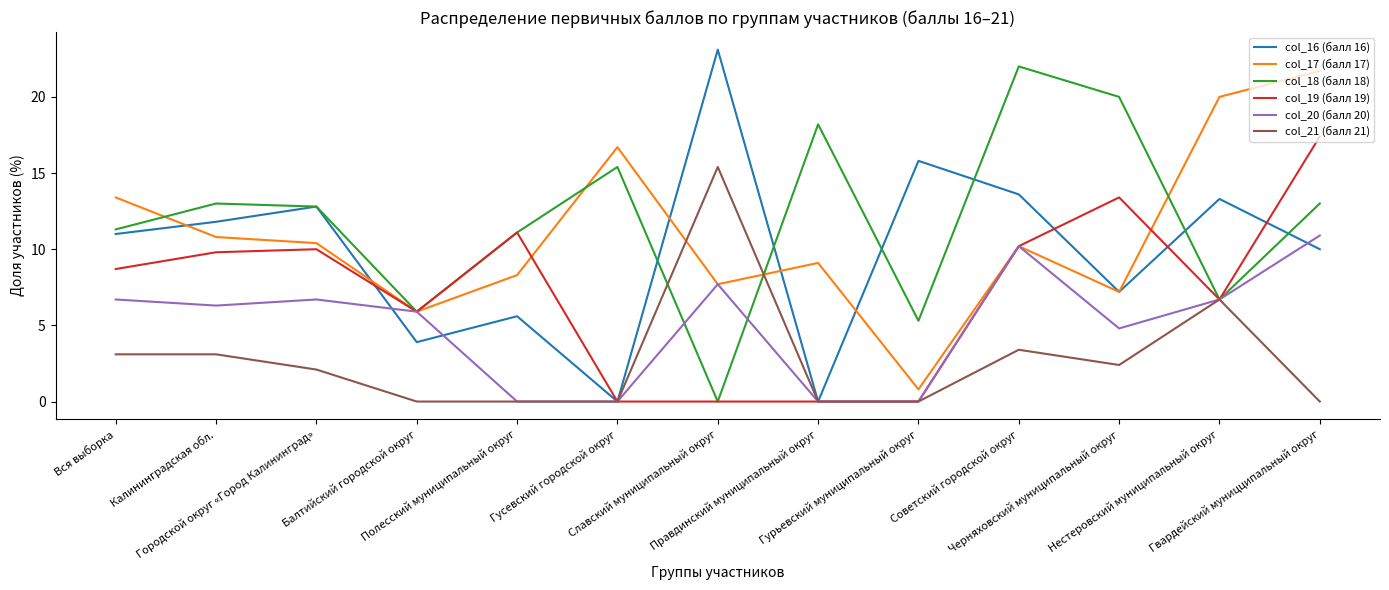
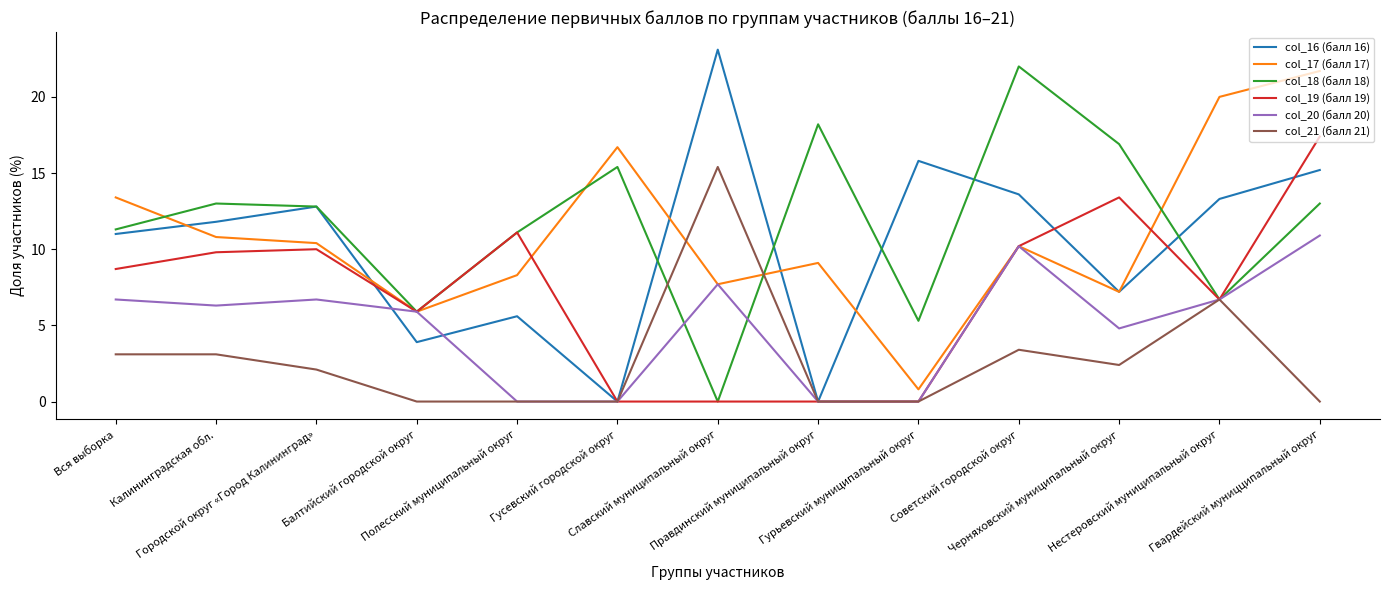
  {
    "col_16 (балл 16)": {
      "Вся выборка": 11.0,
      "Калининградская обл.": 11.8,
      "Балтийский городской округ": 3.9,
      "Полесский муниципальный округ": 5.6,
      "Славский муниципальный округ": 23.1,
      "Гурьевский муниципальный округ": 15.8,
      "Советский городской округ": 13.6,
      "Нестеровский муниципальный округ": 13.3,
-     "Гвардейский муницципальный округ": 10.0
+     "Гвардейский муницципальный округ": 15.2
    },
    "col_17 (балл 17)": {
      "Вся выборка": 13.4,
      "Калининградская обл.": 10.8,
      "Городской округ «Город Калининград»": 10.4,
      "Полесский муниципальный округ": 8.3,
      "Гусевский городской округ": 16.7,
      "Правдинский муниципальный округ": 9.1,
      "Гурьевский муниципальный округ": 0.8,
      "Нестеровский муниципальный округ": 20.0
    },
    "col_18 (балл 18)": {
      "Вся выборка": 11.3,
      "Калининградская обл.": 13.0,
      "Гусевский городской округ": 15.4,
      "Правдинский муниципальный округ": 18.2,
      "Гурьевский муниципальный округ": 5.3,
      "Советский городской округ": 22.0,
-     "Черняховский муниципальный округ": 20.0,
+     "Черняховский муниципальный округ": 16.9,
      "Гвардейский муницципальный округ": 13.0
    },
    "col_19 (балл 19)": {
      "Вся выборка": 8.7,
      "Калининградская обл.": 9.8,
      "Городской округ «Город Калининград»": 10.0,
      "Черняховский муниципальный округ": 13.4
    },
    "col_20 (балл 20)": {
      "Вся выборка": 6.7,
      "Калининградская обл.": 6.3,
      "Городской округ «Город Калининград»": 6.7,
      "Черняховский муниципальный округ": 4.8,
      "Гвардейский муницципальный округ": 10.9
    },
    "col_21 (балл 21)": {
      "Вся выборка": 3.1,
      "Калининградская обл.": 3.1,
      "Городской округ «Город Калининград»": 2.1,
      "Балтийский городской округ": 0.0,
      "Славский муниципальный округ": 15.4,
      "Советский городской округ": 3.4,
      "Черняховский муниципальный округ": 2.4,
      "Гвардейский муницципальный округ": 0.0
    }
  }
